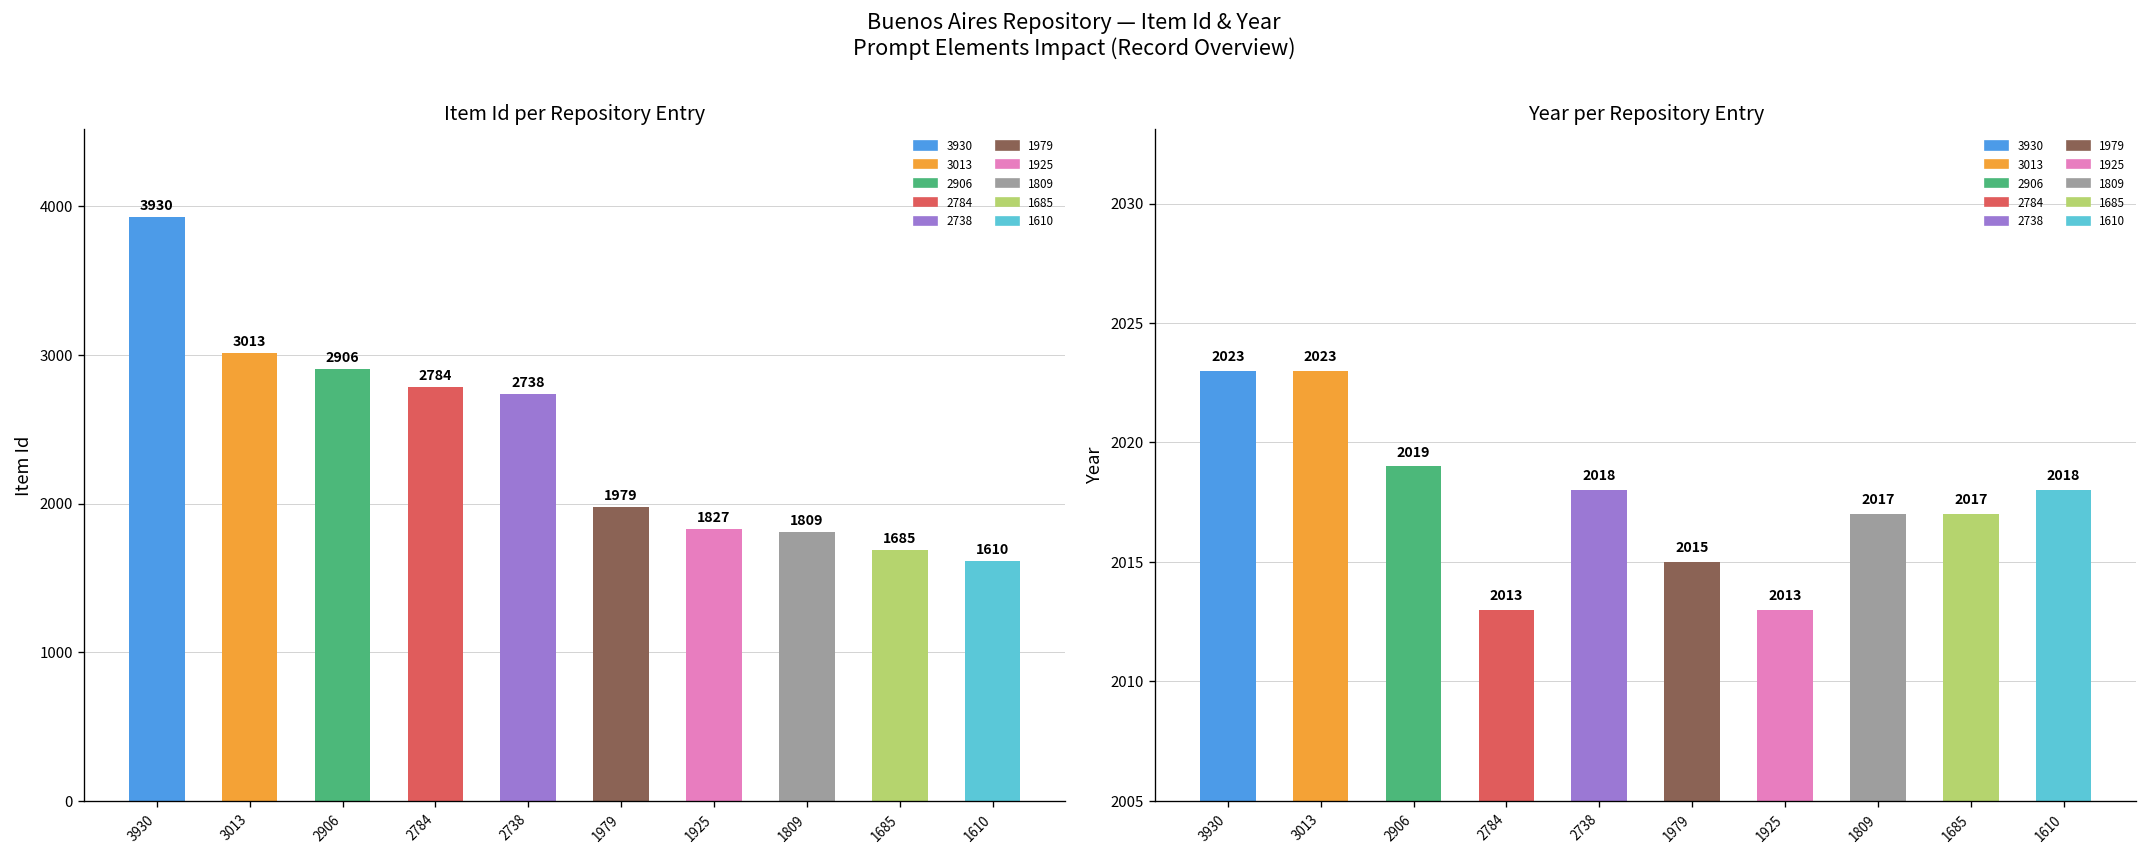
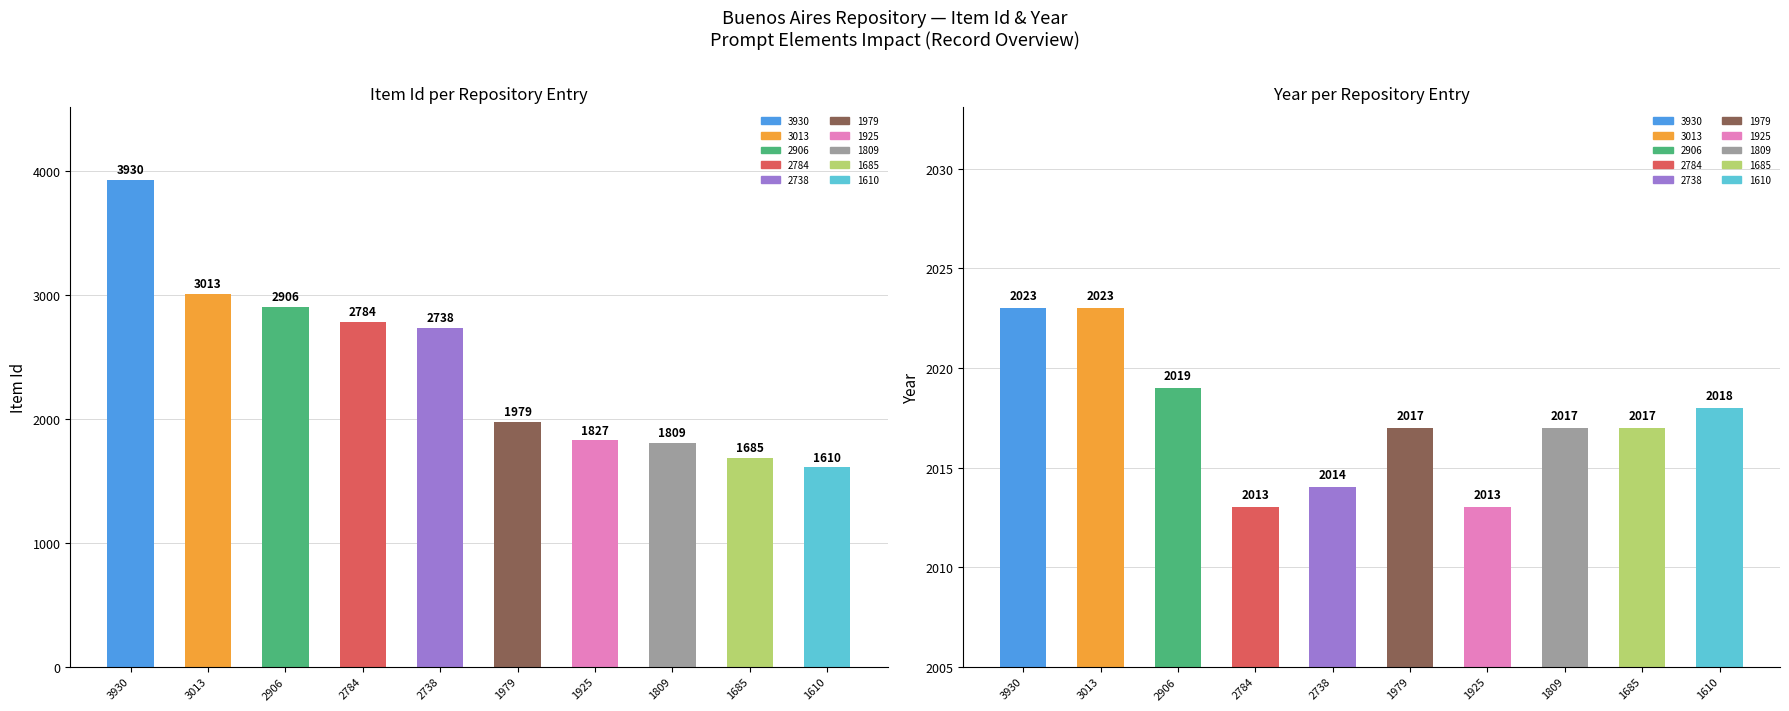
  {
    "Item Id per Repository Entry": {
      "3930": 3930,
      "3013": 3013,
      "2906": 2906,
      "2784": 2784,
      "2738": 2738,
      "1979": 1979,
      "1925": 1827,
      "1809": 1809,
      "1685": 1685,
      "1610": 1610
    },
    "Year per Repository Entry": {
      "3930": 2023,
      "3013": 2023,
      "2906": 2019,
      "2784": 2013,
-     "2738": 2018,
-     "1979": 2015,
+     "2738": 2014,
+     "1979": 2017,
      "1925": 2013,
      "1809": 2017,
      "1685": 2017,
      "1610": 2018
    }
  }
